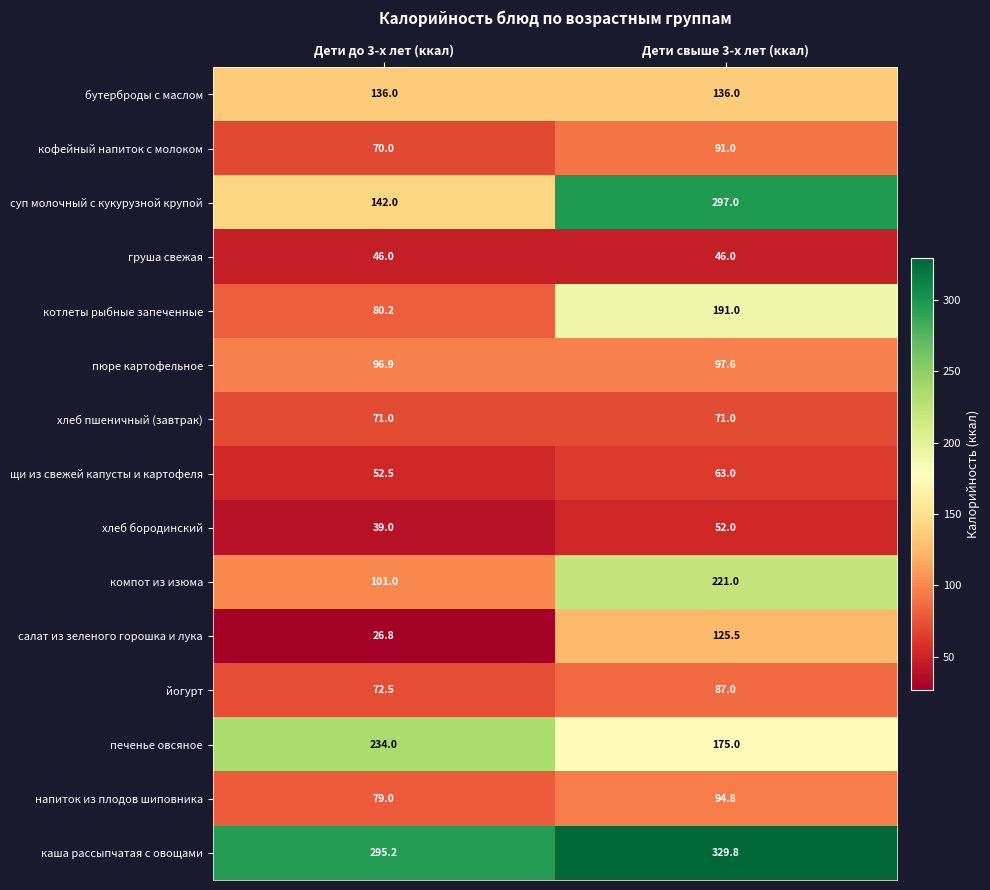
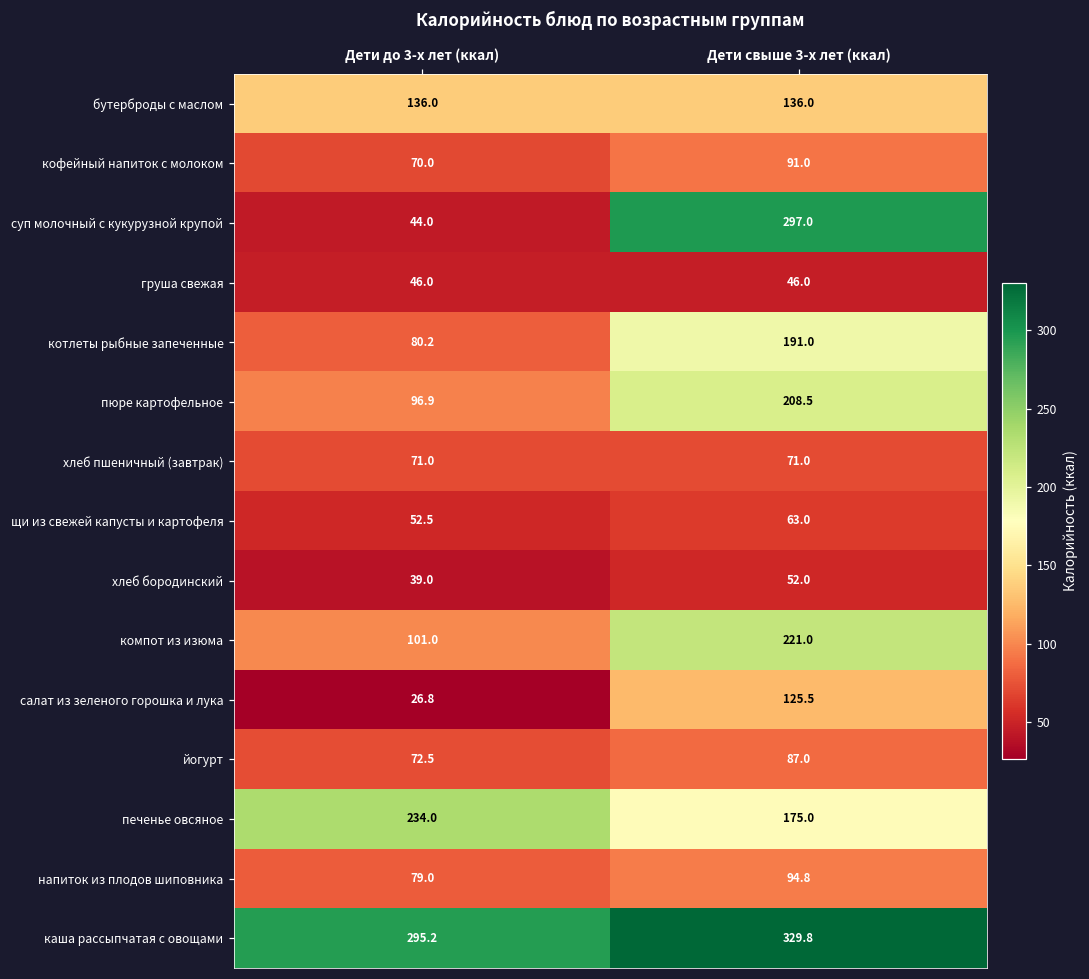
  {
    "бутерброды с маслом": {
      "Дети до 3-х лет (ккал)": 136.0,
      "Дети свыше 3-х лет (ккал)": 136.0
    },
    "кофейный напиток с молоком": {
      "Дети до 3-х лет (ккал)": 70.0,
      "Дети свыше 3-х лет (ккал)": 91.0
    },
    "суп молочный с кукурузной крупой": {
-     "Дети до 3-х лет (ккал)": 142.0,
+     "Дети до 3-х лет (ккал)": 44.0,
      "Дети свыше 3-х лет (ккал)": 297.0
    },
    "груша свежая": {
      "Дети до 3-х лет (ккал)": 46.0,
      "Дети свыше 3-х лет (ккал)": 46.0
    },
    "котлеты рыбные запеченные": {
      "Дети до 3-х лет (ккал)": 80.2,
      "Дети свыше 3-х лет (ккал)": 191.0
    },
    "пюре картофельное": {
      "Дети до 3-х лет (ккал)": 96.9,
-     "Дети свыше 3-х лет (ккал)": 97.6
+     "Дети свыше 3-х лет (ккал)": 208.5
    },
    "хлеб пшеничный (завтрак)": {
      "Дети до 3-х лет (ккал)": 71.0,
      "Дети свыше 3-х лет (ккал)": 71.0
    },
    "щи из свежей капусты и картофеля": {
      "Дети до 3-х лет (ккал)": 52.5,
      "Дети свыше 3-х лет (ккал)": 63.0
    },
    "хлеб бородинский": {
      "Дети до 3-х лет (ккал)": 39.0,
      "Дети свыше 3-х лет (ккал)": 52.0
    },
    "компот из изюма": {
      "Дети до 3-х лет (ккал)": 101.0,
      "Дети свыше 3-х лет (ккал)": 221.0
    },
    "салат из зеленого горошка и лука": {
      "Дети до 3-х лет (ккал)": 26.8,
      "Дети свыше 3-х лет (ккал)": 125.5
    },
    "йогурт": {
      "Дети до 3-х лет (ккал)": 72.5,
      "Дети свыше 3-х лет (ккал)": 87.0
    },
    "печенье овсяное": {
      "Дети до 3-х лет (ккал)": 234.0,
      "Дети свыше 3-х лет (ккал)": 175.0
    },
    "напиток из плодов шиповника": {
      "Дети до 3-х лет (ккал)": 79.0,
      "Дети свыше 3-х лет (ккал)": 94.8
    },
    "каша рассыпчатая с овощами": {
      "Дети до 3-х лет (ккал)": 295.2,
      "Дети свыше 3-х лет (ккал)": 329.8
    }
  }
